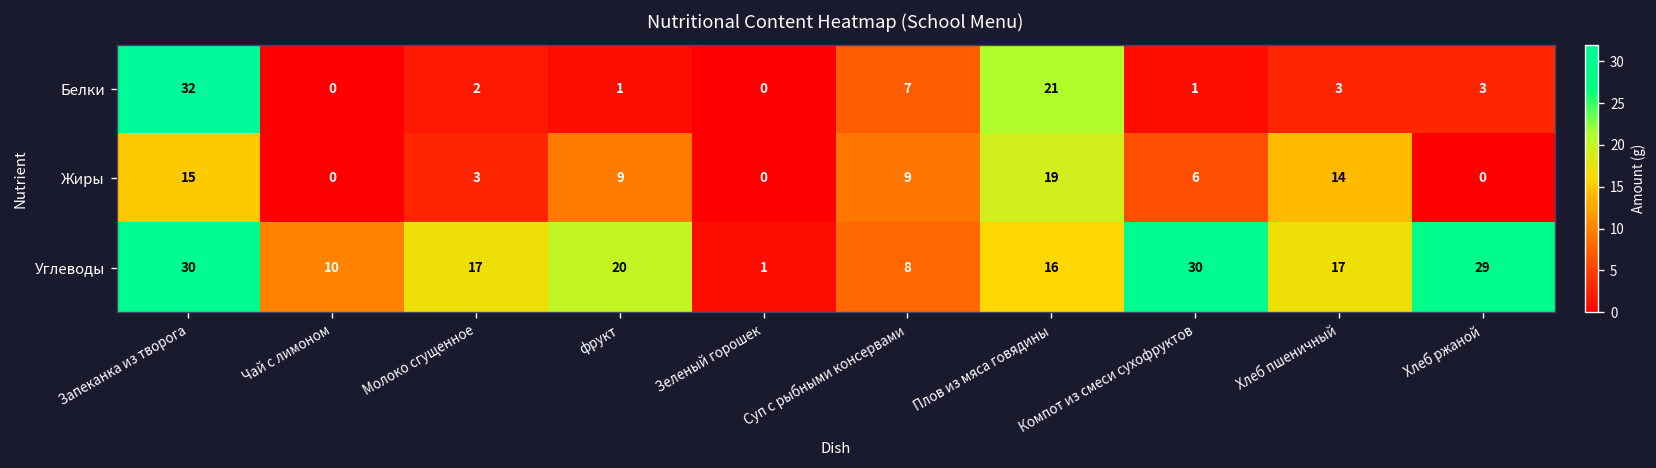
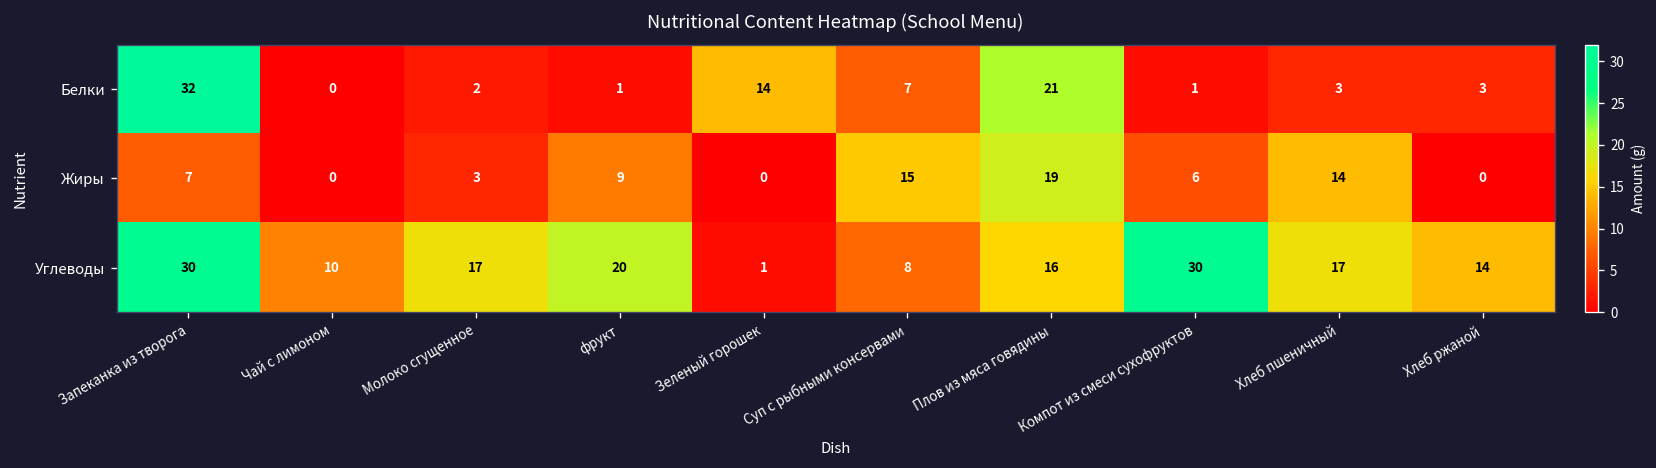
  {
    "Белки": {
      "Запеканка из творога": 32,
      "Чай с лимоном": 0,
      "Молоко сгущенное": 2,
      "фрукт": 1,
-     "Зеленый горошек": 0,
+     "Зеленый горошек": 14,
      "Суп с рыбными консервами": 7,
      "Плов из мяса говядины": 21,
      "Компот из смеси сухофруктов": 1,
      "Хлеб пшеничный": 3,
      "Хлеб ржаной": 3
    },
    "Жиры": {
-     "Запеканка из творога": 15,
+     "Запеканка из творога": 7,
      "Чай с лимоном": 0,
      "Молоко сгущенное": 3,
      "фрукт": 9,
      "Зеленый горошек": 0,
-     "Суп с рыбными консервами": 9,
+     "Суп с рыбными консервами": 15,
      "Плов из мяса говядины": 19,
      "Компот из смеси сухофруктов": 6,
      "Хлеб пшеничный": 14,
      "Хлеб ржаной": 0
    },
    "Углеводы": {
      "Запеканка из творога": 30,
      "Чай с лимоном": 10,
      "Молоко сгущенное": 17,
      "фрукт": 20,
      "Зеленый горошек": 1,
      "Суп с рыбными консервами": 8,
      "Плов из мяса говядины": 16,
      "Компот из смеси сухофруктов": 30,
      "Хлеб пшеничный": 17,
-     "Хлеб ржаной": 29
+     "Хлеб ржаной": 14
    }
  }
